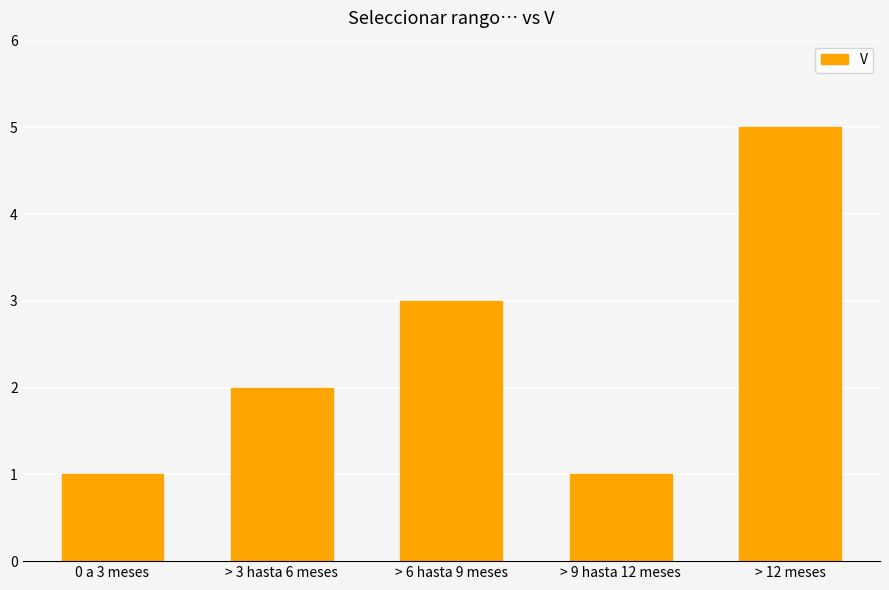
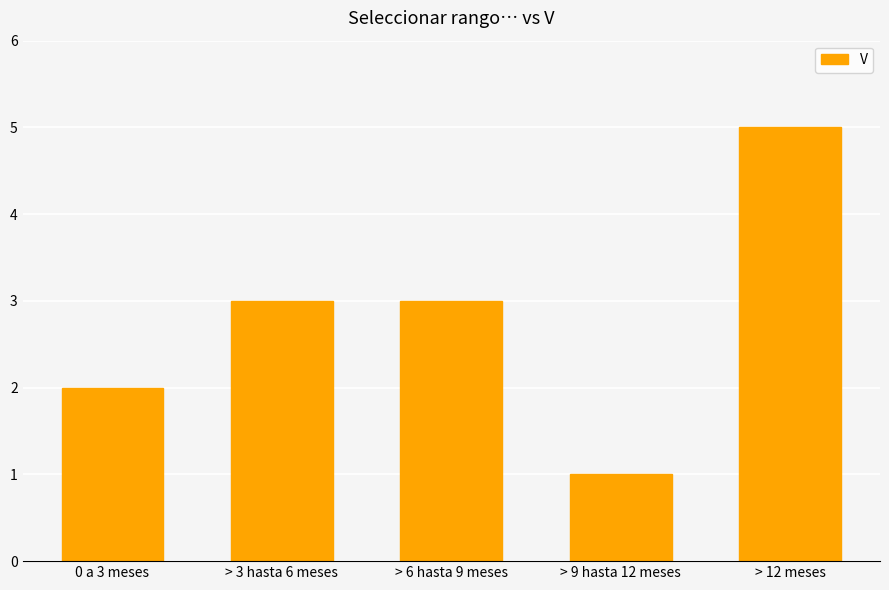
  {
-   "0 a 3 meses": 1,
-   "> 3 hasta 6 meses": 2,
+   "0 a 3 meses": 2,
+   "> 3 hasta 6 meses": 3,
    "> 6 hasta 9 meses": 3,
    "> 9 hasta 12 meses": 1,
    "> 12 meses": 5
  }
